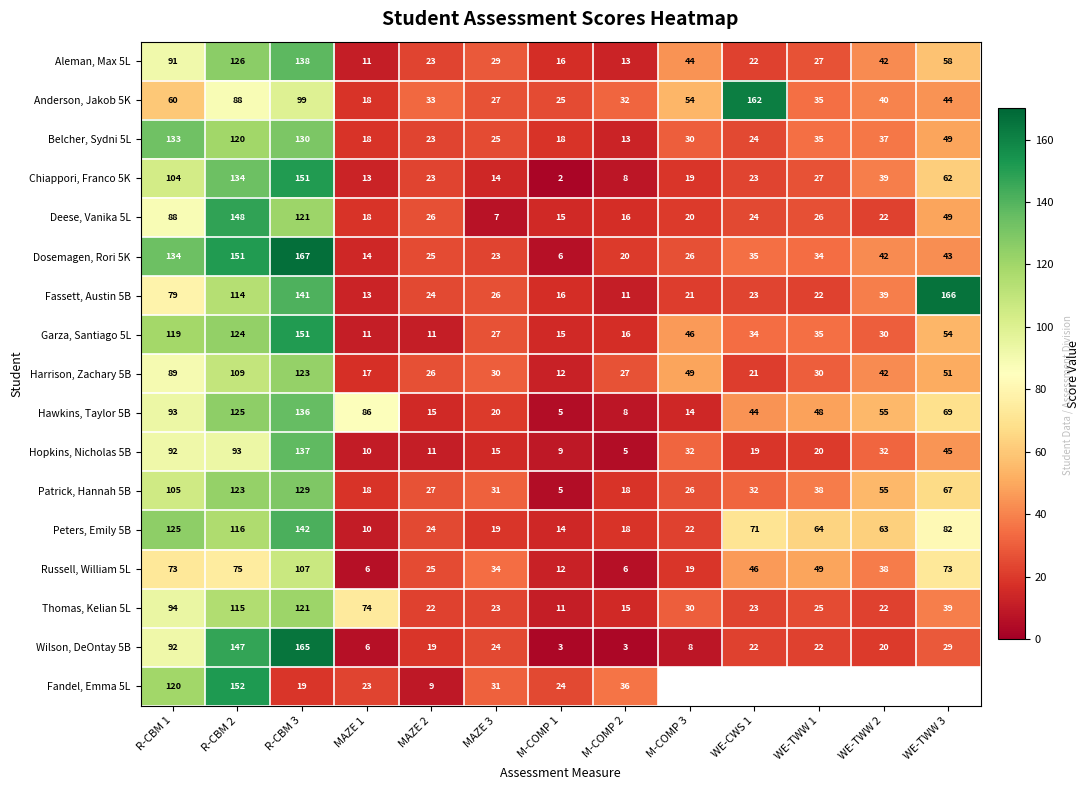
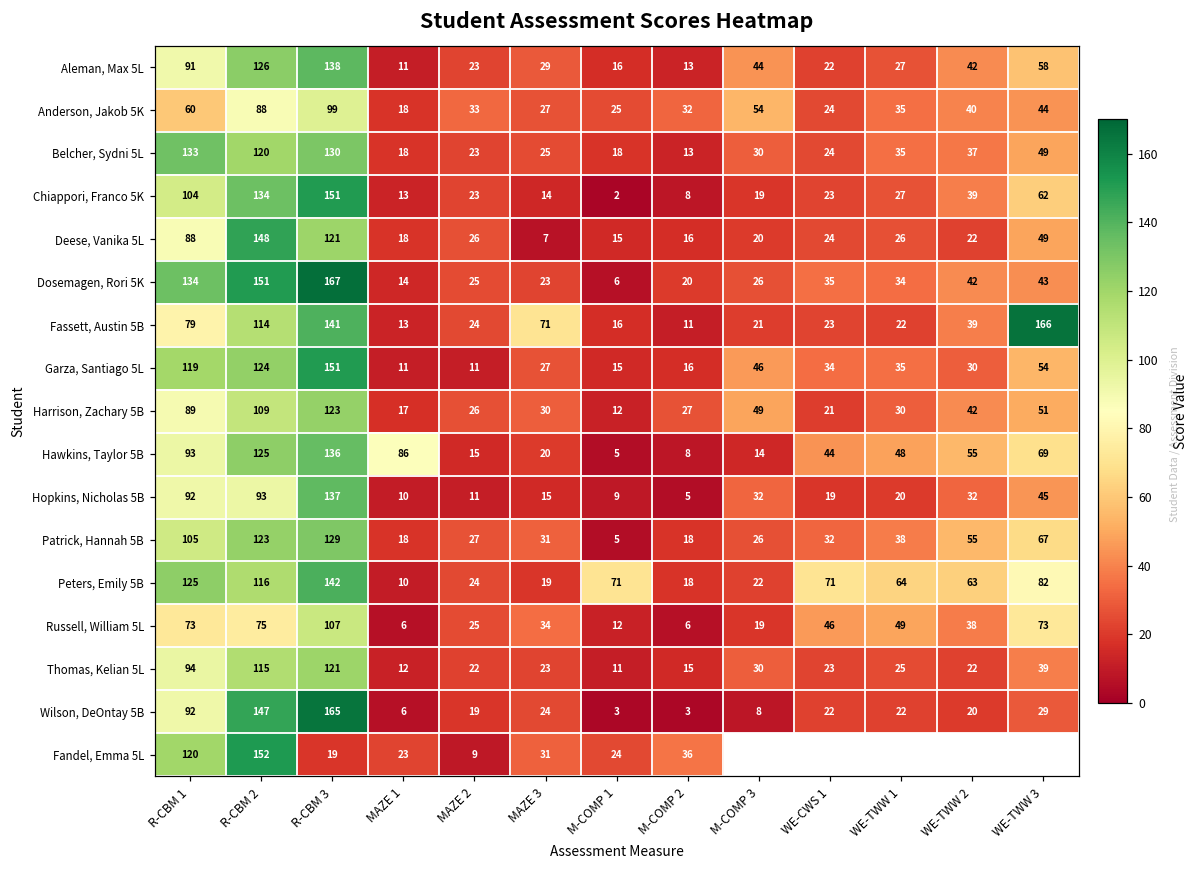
  {
    "Anderson, Jakob 5K": {
      "R-CBM 1": 60,
      "R-CBM 2": 88,
      "R-CBM 3": 99,
      "MAZE 1": 18,
      "MAZE 2": 33,
      "MAZE 3": 27,
      "M-COMP 1": 25,
      "M-COMP 2": 32,
      "M-COMP 3": 54,
-     "WE-CWS 1": 162,
+     "WE-CWS 1": 24,
      "WE-TWW 1": 35,
      "WE-TWW 2": 40,
      "WE-TWW 3": 44
    },
    "Fassett, Austin 5B": {
      "R-CBM 1": 79,
      "R-CBM 2": 114,
      "R-CBM 3": 141,
      "MAZE 1": 13,
      "MAZE 2": 24,
-     "MAZE 3": 26,
+     "MAZE 3": 71,
      "M-COMP 1": 16,
      "M-COMP 2": 11,
      "M-COMP 3": 21,
      "WE-CWS 1": 23,
      "WE-TWW 1": 22,
      "WE-TWW 2": 39,
      "WE-TWW 3": 166
    },
    "Peters, Emily 5B": {
      "R-CBM 1": 125,
      "R-CBM 2": 116,
      "R-CBM 3": 142,
      "MAZE 1": 10,
      "MAZE 2": 24,
      "MAZE 3": 19,
-     "M-COMP 1": 14,
+     "M-COMP 1": 71,
      "M-COMP 2": 18,
      "M-COMP 3": 22,
      "WE-CWS 1": 71,
      "WE-TWW 1": 64,
      "WE-TWW 2": 63,
      "WE-TWW 3": 82
    },
    "Thomas, Kelian 5L": {
      "R-CBM 1": 94,
      "R-CBM 2": 115,
      "R-CBM 3": 121,
-     "MAZE 1": 74,
+     "MAZE 1": 12,
      "MAZE 2": 22,
      "MAZE 3": 23,
      "M-COMP 1": 11,
      "M-COMP 2": 15,
      "M-COMP 3": 30,
      "WE-CWS 1": 23,
      "WE-TWW 1": 25,
      "WE-TWW 2": 22,
      "WE-TWW 3": 39
    }
  }
